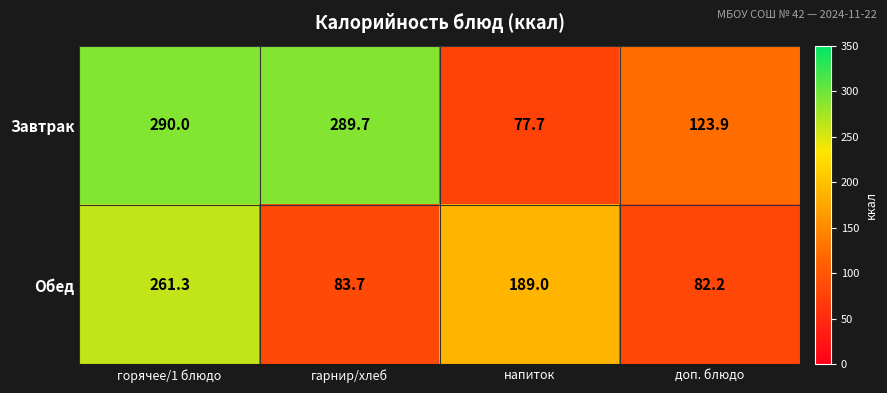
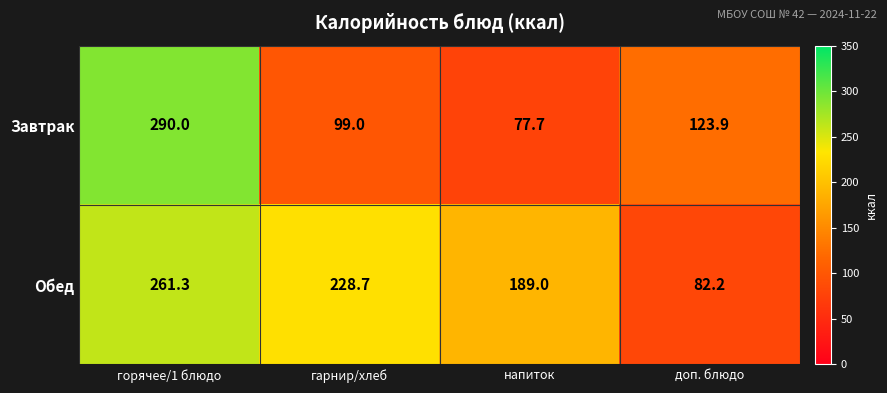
  {
    "Завтрак": {
      "горячее/1 блюдо": 290.0,
-     "гарнир/хлеб": 289.7,
+     "гарнир/хлеб": 99.0,
      "напиток": 77.7,
      "доп. блюдо": 123.9
    },
    "Обед": {
      "горячее/1 блюдо": 261.3,
-     "гарнир/хлеб": 83.7,
+     "гарнир/хлеб": 228.7,
      "напиток": 189.0,
      "доп. блюдо": 82.2
    }
  }
